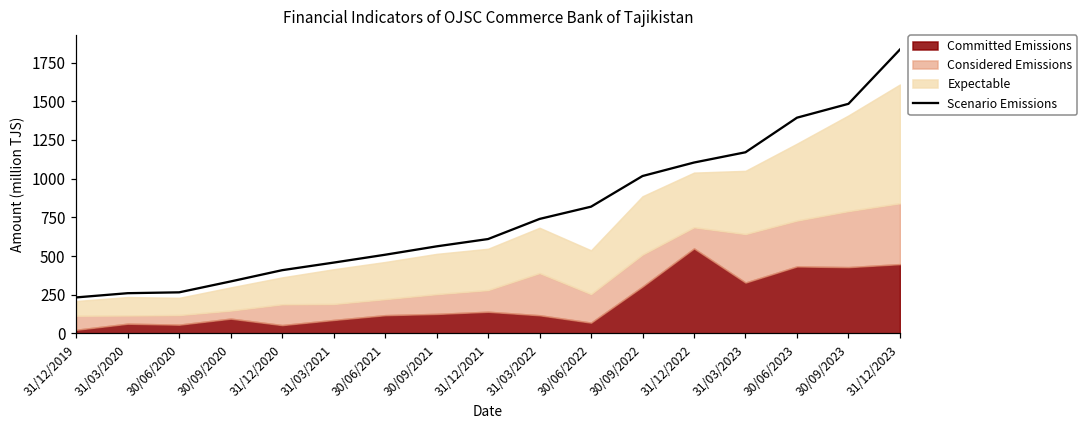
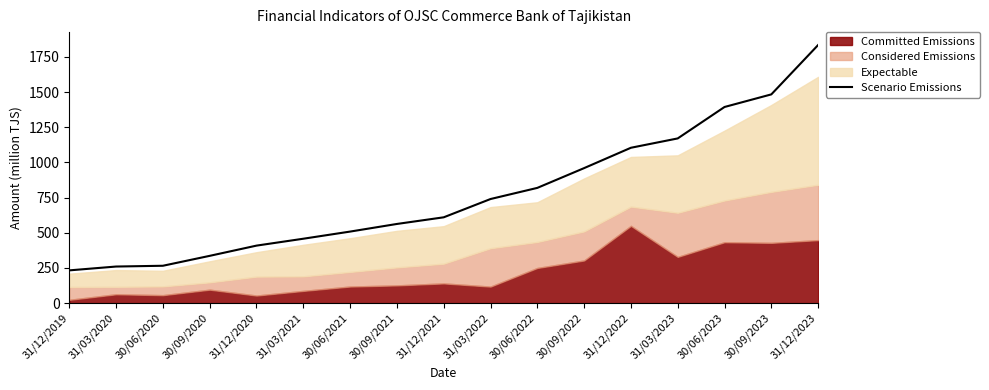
  {
    "Scenario Emissions": {
      "31/12/2019": 230,
      "31/03/2020": 260,
      "30/06/2020": 270,
      "30/09/2020": 340,
      "31/12/2020": 410,
      "31/03/2021": 460,
      "30/06/2021": 510,
      "30/09/2021": 560,
      "31/12/2021": 610,
      "31/03/2022": 740,
      "30/06/2022": 820,
-     "30/09/2022": 1020,
+     "30/09/2022": 960,
      "31/12/2022": 1100,
      "31/03/2023": 1170,
      "30/06/2023": 1390,
      "30/09/2023": 1480,
      "31/12/2023": 1830
    },
    "Committed Emissions": {
      "31/12/2019": 20,
      "31/03/2020": 60,
      "30/06/2020": 60,
      "30/09/2020": 100,
      "31/12/2020": 50,
      "31/03/2021": 90,
      "30/06/2021": 120,
      "30/09/2021": 130,
      "31/12/2021": 140,
      "31/03/2022": 120,
-     "30/06/2022": 70,
+     "30/06/2022": 250,
      "30/09/2022": 300,
      "31/12/2022": 550,
      "31/03/2023": 330,
      "30/06/2023": 430,
      "30/09/2023": 430,
      "31/12/2023": 450
    },
    "Considered Emissions": {
      "31/12/2019": 90,
      "31/03/2020": 50,
      "30/06/2020": 60,
      "30/09/2020": 50,
      "31/12/2020": 130,
      "31/03/2021": 100,
      "30/06/2021": 100,
      "30/09/2021": 130,
      "31/12/2021": 140,
      "31/03/2022": 270,
      "30/06/2022": 180,
      "30/09/2022": 210,
      "31/12/2022": 140,
      "31/03/2023": 310,
      "30/06/2023": 300,
      "30/09/2023": 360,
      "31/12/2023": 390
    },
    "Expectable": {
      "31/12/2019": 90,
      "31/03/2020": 120,
      "30/06/2020": 110,
      "30/09/2020": 150,
      "31/12/2020": 170,
      "31/03/2021": 220,
      "30/06/2021": 240,
      "30/09/2021": 260,
      "31/12/2021": 270,
      "31/03/2022": 290,
      "30/06/2022": 280,
      "30/09/2022": 380,
      "31/12/2022": 350,
      "31/03/2023": 410,
      "30/06/2023": 500,
      "30/09/2023": 620,
      "31/12/2023": 770
    }
  }
